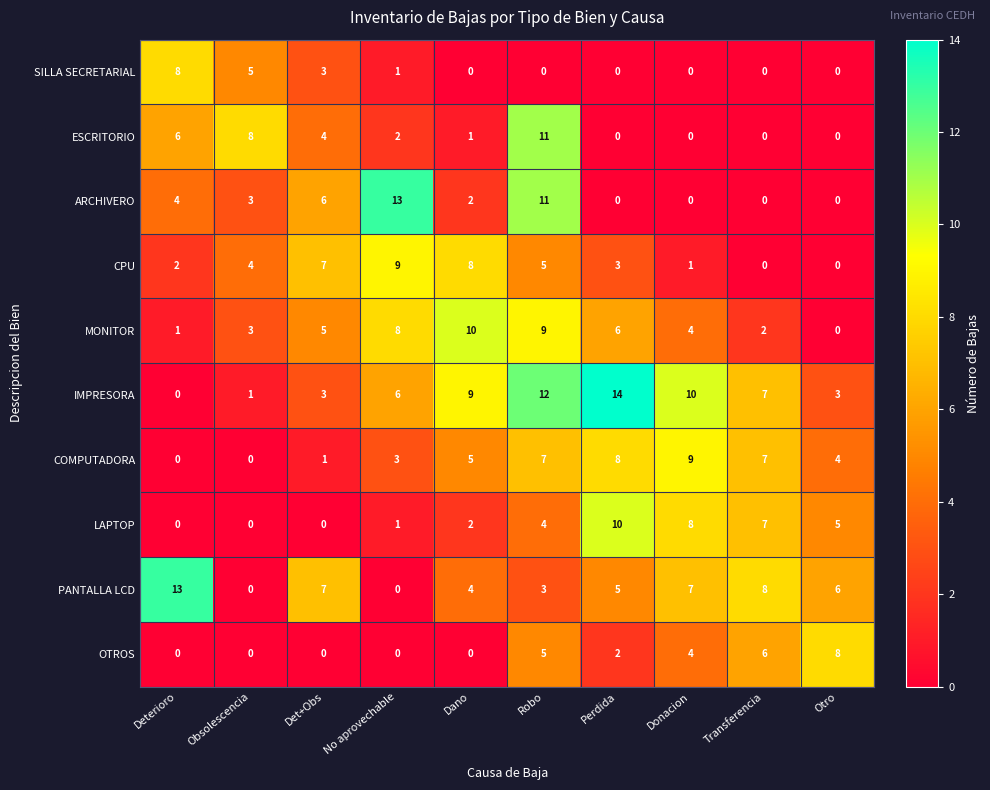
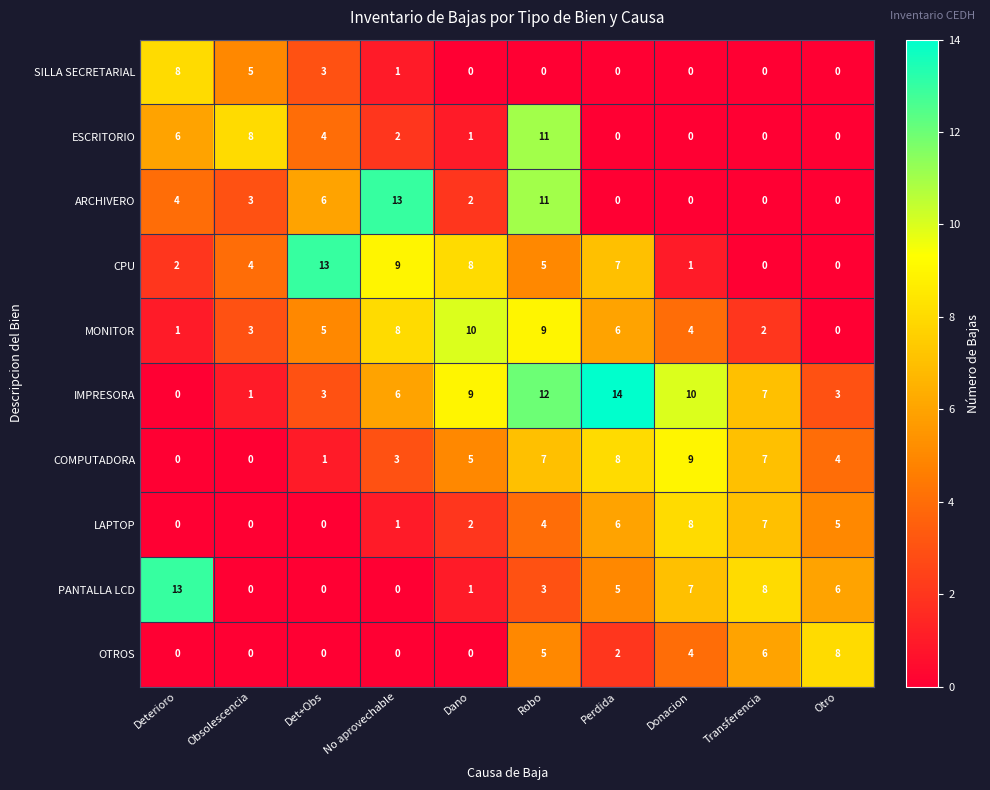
  {
    "SILLA SECRETARIAL": {
      "Deterioro": 8,
      "Obsolescencia": 5,
      "Det+Obs": 3,
      "No aprovechable": 1,
      "Dano": 0,
      "Robo": 0,
      "Perdida": 0,
      "Donacion": 0,
      "Transferencia": 0,
      "Otro": 0
    },
    "ESCRITORIO": {
      "Deterioro": 6,
      "Obsolescencia": 8,
      "Det+Obs": 4,
      "No aprovechable": 2,
      "Dano": 1,
      "Robo": 11,
      "Perdida": 0,
      "Donacion": 0,
      "Transferencia": 0,
      "Otro": 0
    },
    "ARCHIVERO": {
      "Deterioro": 4,
      "Obsolescencia": 3,
      "Det+Obs": 6,
      "No aprovechable": 13,
      "Dano": 2,
      "Robo": 11,
      "Perdida": 0,
      "Donacion": 0,
      "Transferencia": 0,
      "Otro": 0
    },
    "CPU": {
      "Deterioro": 2,
      "Obsolescencia": 4,
-     "Det+Obs": 7,
+     "Det+Obs": 13,
      "No aprovechable": 9,
      "Dano": 8,
      "Robo": 5,
-     "Perdida": 3,
+     "Perdida": 7,
      "Donacion": 1,
      "Transferencia": 0,
      "Otro": 0
    },
    "MONITOR": {
      "Deterioro": 1,
      "Obsolescencia": 3,
      "Det+Obs": 5,
      "No aprovechable": 8,
      "Dano": 10,
      "Robo": 9,
      "Perdida": 6,
      "Donacion": 4,
      "Transferencia": 2,
      "Otro": 0
    },
    "IMPRESORA": {
      "Deterioro": 0,
      "Obsolescencia": 1,
      "Det+Obs": 3,
      "No aprovechable": 6,
      "Dano": 9,
      "Robo": 12,
      "Perdida": 14,
      "Donacion": 10,
      "Transferencia": 7,
      "Otro": 3
    },
    "COMPUTADORA": {
      "Deterioro": 0,
      "Obsolescencia": 0,
      "Det+Obs": 1,
      "No aprovechable": 3,
      "Dano": 5,
      "Robo": 7,
      "Perdida": 8,
      "Donacion": 9,
      "Transferencia": 7,
      "Otro": 4
    },
    "LAPTOP": {
      "Deterioro": 0,
      "Obsolescencia": 0,
      "Det+Obs": 0,
      "No aprovechable": 1,
      "Dano": 2,
      "Robo": 4,
-     "Perdida": 10,
+     "Perdida": 6,
      "Donacion": 8,
      "Transferencia": 7,
      "Otro": 5
    },
    "PANTALLA LCD": {
      "Deterioro": 13,
      "Obsolescencia": 0,
-     "Det+Obs": 7,
+     "Det+Obs": 0,
      "No aprovechable": 0,
-     "Dano": 4,
+     "Dano": 1,
      "Robo": 3,
      "Perdida": 5,
      "Donacion": 7,
      "Transferencia": 8,
      "Otro": 6
    },
    "OTROS": {
      "Deterioro": 0,
      "Obsolescencia": 0,
      "Det+Obs": 0,
      "No aprovechable": 0,
      "Dano": 0,
      "Robo": 5,
      "Perdida": 2,
      "Donacion": 4,
      "Transferencia": 6,
      "Otro": 8
    }
  }
